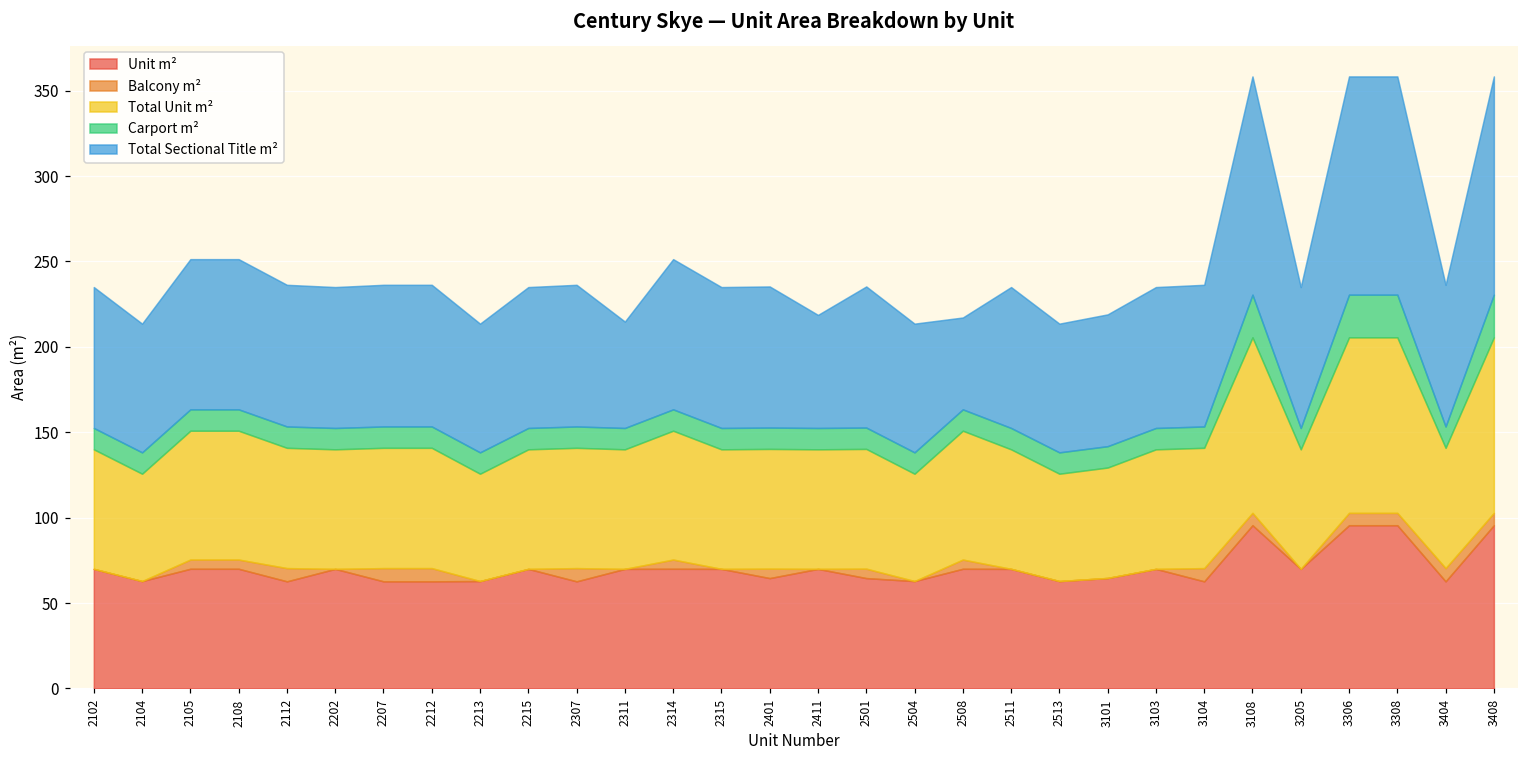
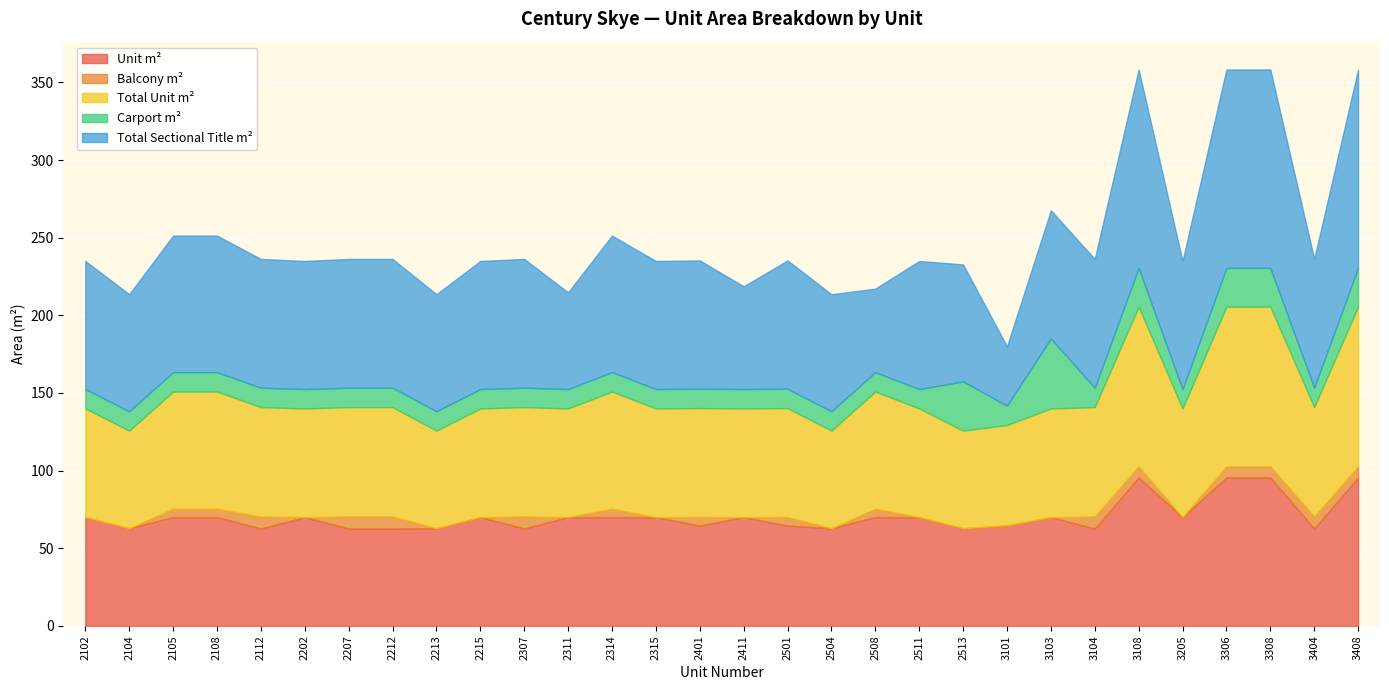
  {
    "Total Unit m²": {
      "2102": 70,
      "2104": 63,
      "2105": 75,
      "2108": 75,
      "2112": 70,
      "2202": 70,
      "2207": 70,
      "2212": 70,
      "2213": 63,
      "2215": 70,
      "2307": 70,
      "2311": 70,
      "2314": 75,
      "2315": 70,
      "2401": 70,
      "2411": 70,
      "2501": 70,
      "2504": 63,
      "2508": 75,
      "2511": 70,
      "2513": 63,
      "3101": 65,
      "3103": 70,
      "3104": 70,
      "3108": 103,
      "3205": 70,
      "3306": 103,
      "3308": 103,
      "3404": 70,
      "3408": 103
    },
    "Carport m²": {
      "2102": 13,
      "2104": 13,
      "2105": 13,
      "2108": 13,
      "2112": 13,
      "2202": 13,
      "2207": 13,
      "2212": 13,
      "2213": 13,
      "2215": 13,
      "2307": 13,
      "2311": 13,
      "2314": 13,
      "2315": 13,
      "2401": 13,
      "2411": 13,
      "2501": 13,
      "2504": 13,
      "2508": 13,
      "2511": 13,
-     "2513": 13,
+     "2513": 32,
      "3101": 13,
-     "3103": 13,
+     "3103": 45,
      "3104": 13,
      "3108": 25,
      "3205": 13,
      "3306": 25,
      "3308": 25,
      "3404": 13,
      "3408": 25
    },
    "Total Sectional Title m²": {
      "2102": 83,
      "2104": 75,
      "2105": 88,
      "2108": 88,
      "2112": 83,
      "2202": 83,
      "2207": 83,
      "2212": 83,
      "2213": 75,
      "2215": 83,
      "2307": 83,
      "2311": 62,
      "2314": 88,
      "2315": 83,
      "2401": 83,
      "2411": 66,
      "2501": 83,
      "2504": 75,
      "2508": 54,
      "2511": 83,
      "2513": 75,
-     "3101": 77,
+     "3101": 38,
      "3103": 83,
      "3104": 83,
      "3108": 128,
      "3205": 83,
      "3306": 128,
      "3308": 128,
      "3404": 83,
      "3408": 128
    }
  }
